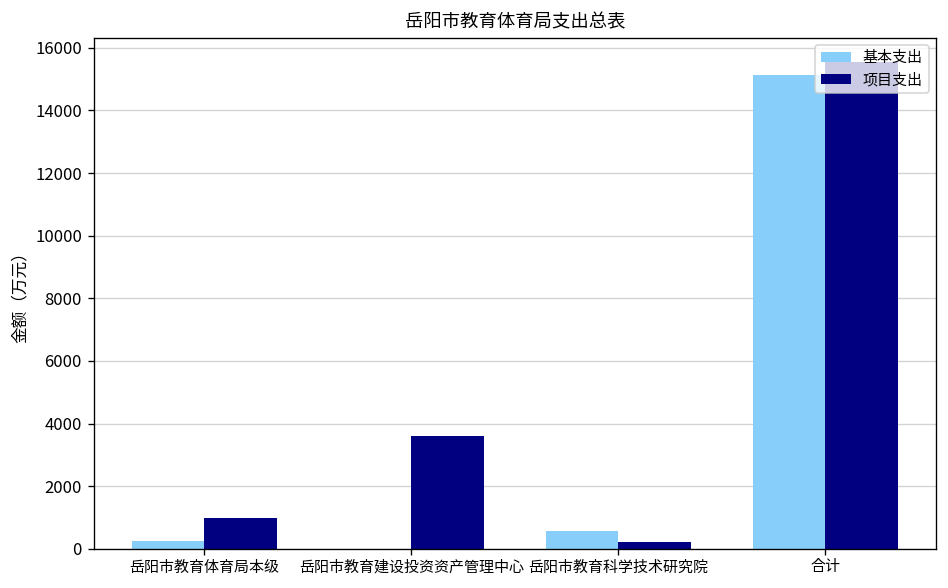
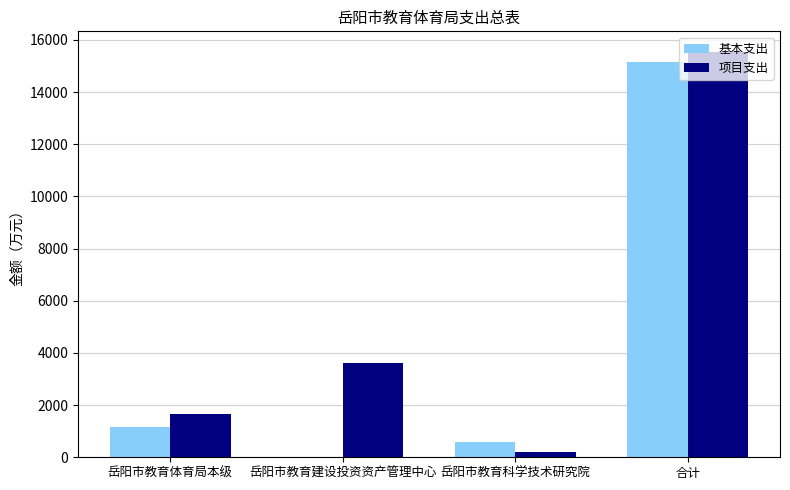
  {
    "基本支出": {
-     "岳阳市教育体育局本级": 300,
+     "岳阳市教育体育局本级": 1100,
      "岳阳市教育建设投资资产管理中心": 0,
      "岳阳市教育科学技术研究院": 600,
      "合计": 15100
    },
    "项目支出": {
-     "岳阳市教育体育局本级": 1000,
+     "岳阳市教育体育局本级": 1700,
      "岳阳市教育建设投资资产管理中心": 3600,
      "岳阳市教育科学技术研究院": 200
    }
  }
